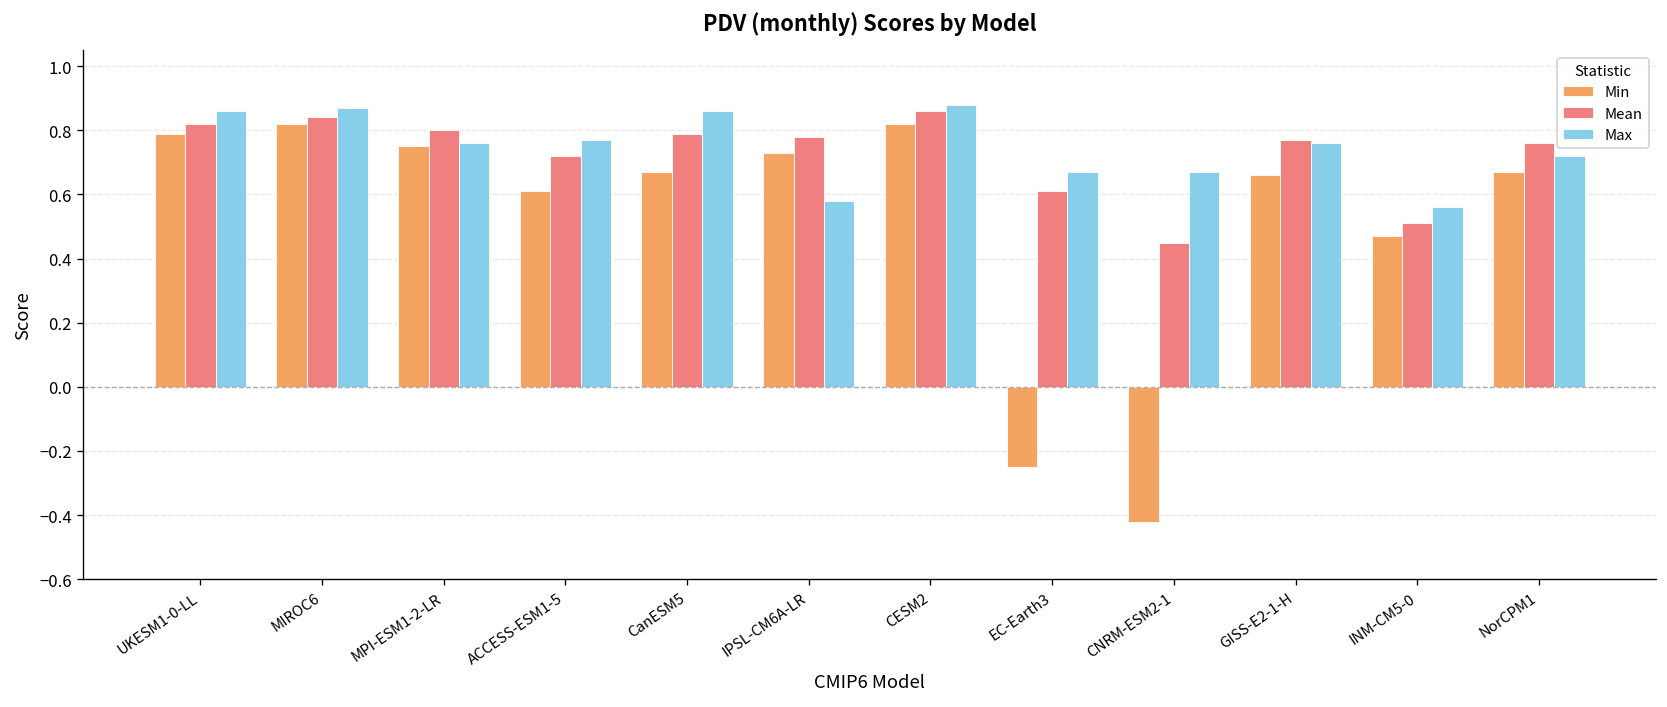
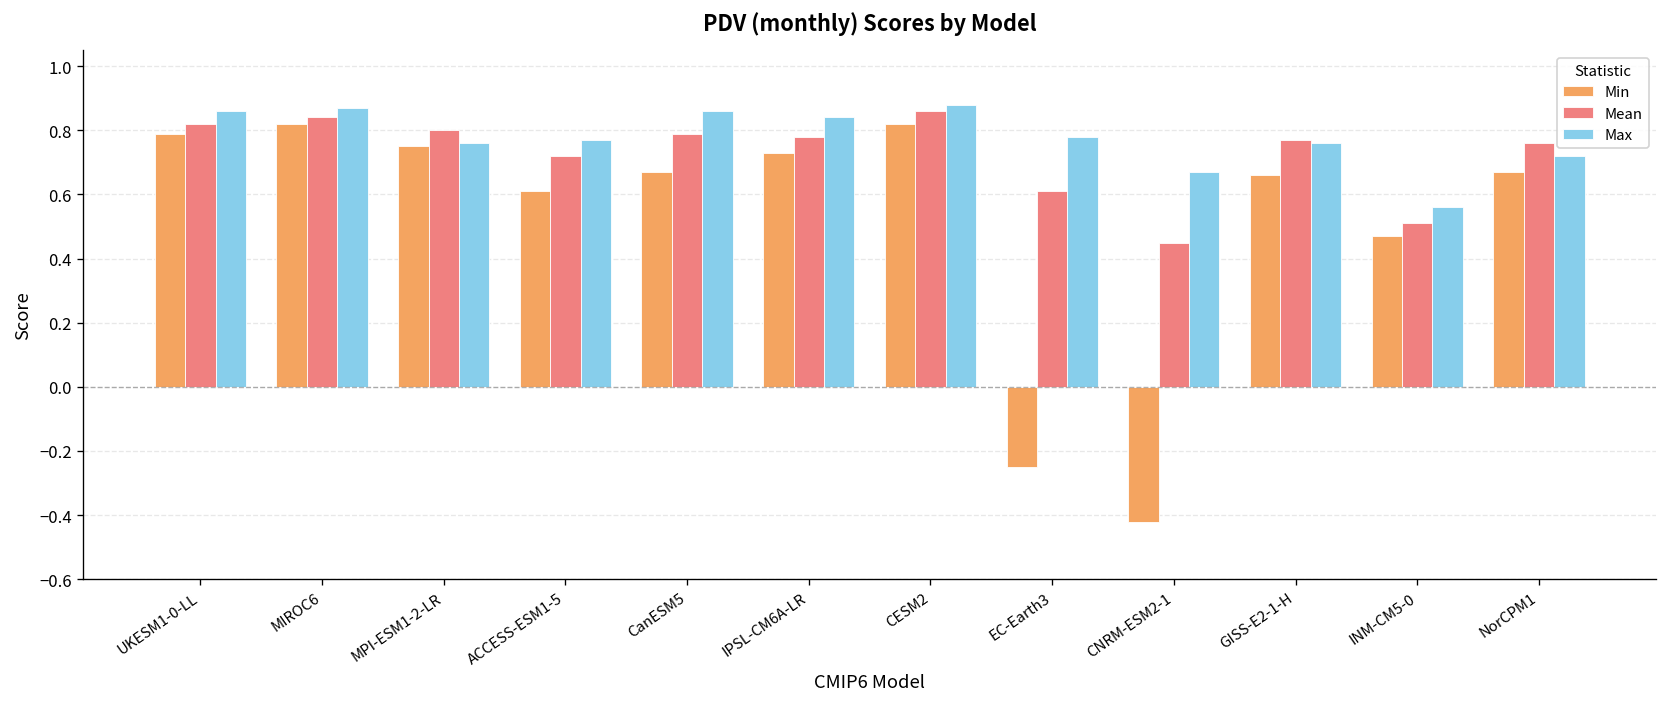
  {
    "Max": {
      "UKESM1-0-LL": 0.86,
      "MIROC6": 0.87,
      "MPI-ESM1-2-LR": 0.76,
      "ACCESS-ESM1-5": 0.77,
      "CanESM5": 0.86,
-     "IPSL-CM6A-LR": 0.58,
+     "IPSL-CM6A-LR": 0.84,
      "CESM2": 0.88,
-     "EC-Earth3": 0.67,
+     "EC-Earth3": 0.78,
      "CNRM-ESM2-1": 0.67,
      "GISS-E2-1-H": 0.76,
      "INM-CM5-0": 0.56,
      "NorCPM1": 0.72
    }
  }
